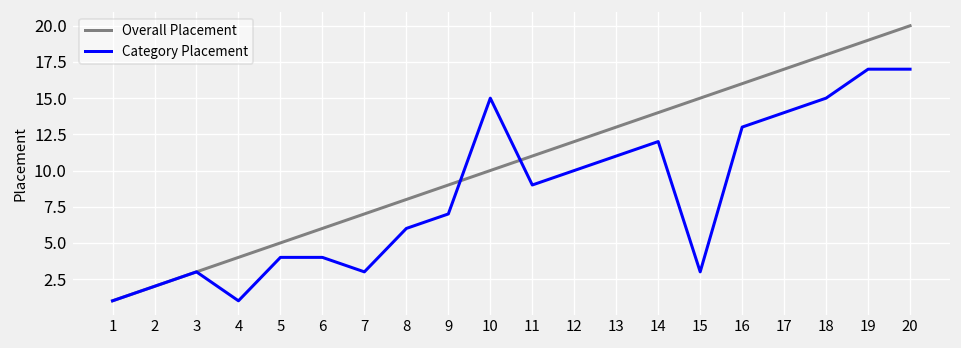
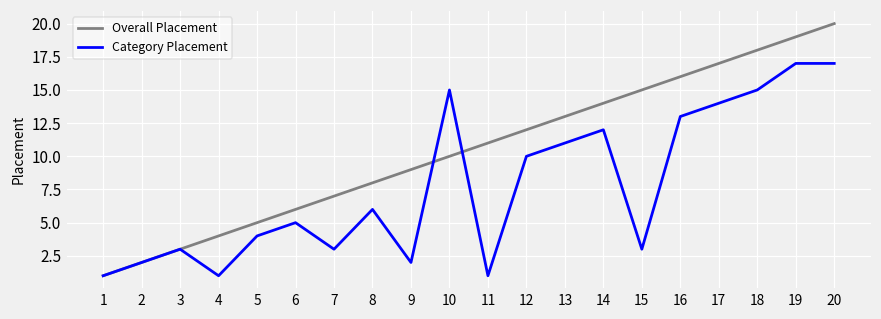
  {
    "Overall Placement": {
      "4": 4,
      "5": 5,
      "6": 6,
      "7": 7,
      "8": 8,
      "9": 9,
      "10": 10,
      "11": 11,
      "12": 12,
      "13": 13,
      "14": 14,
      "15": 15,
      "16": 16,
      "17": 17,
      "18": 18,
      "19": 19,
      "20": 20
    },
    "Category Placement": {
      "4": 1,
      "5": 4,
-     "6": 4,
+     "6": 5,
      "7": 3,
      "8": 6,
-     "9": 7,
+     "9": 2,
      "10": 15,
-     "11": 9,
+     "11": 1,
      "12": 10,
      "13": 11,
      "14": 12,
      "15": 3,
      "16": 13,
      "17": 14,
      "18": 15,
      "19": 17,
      "20": 17
    }
  }
